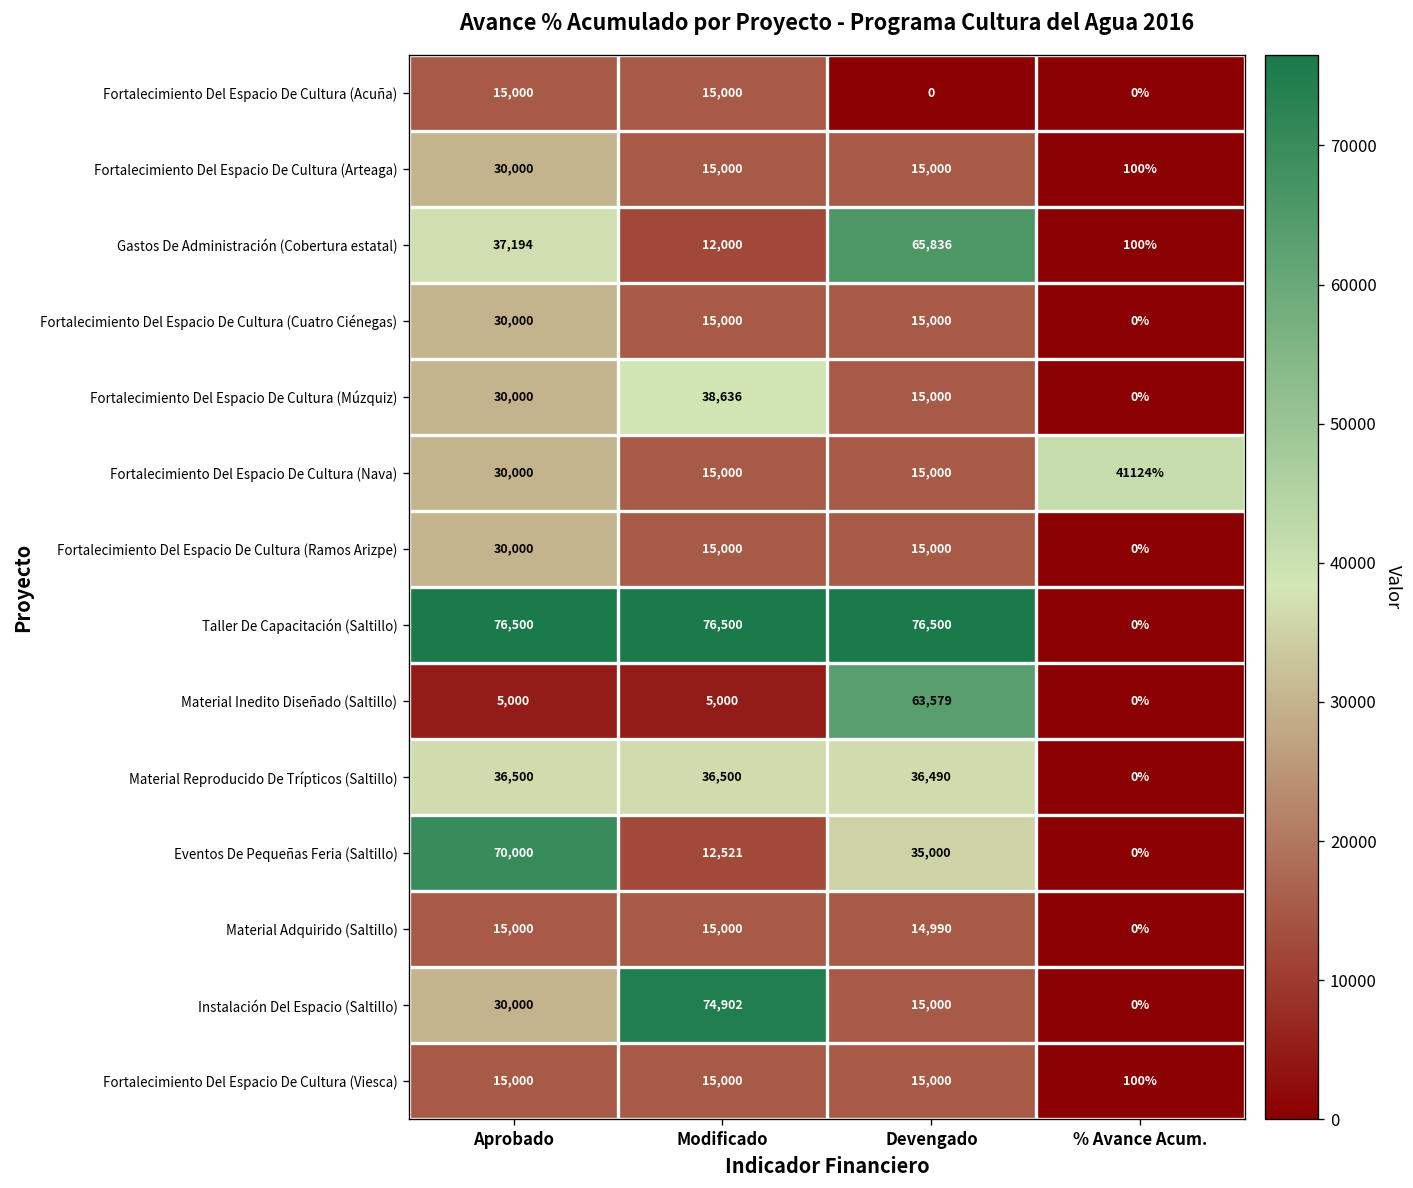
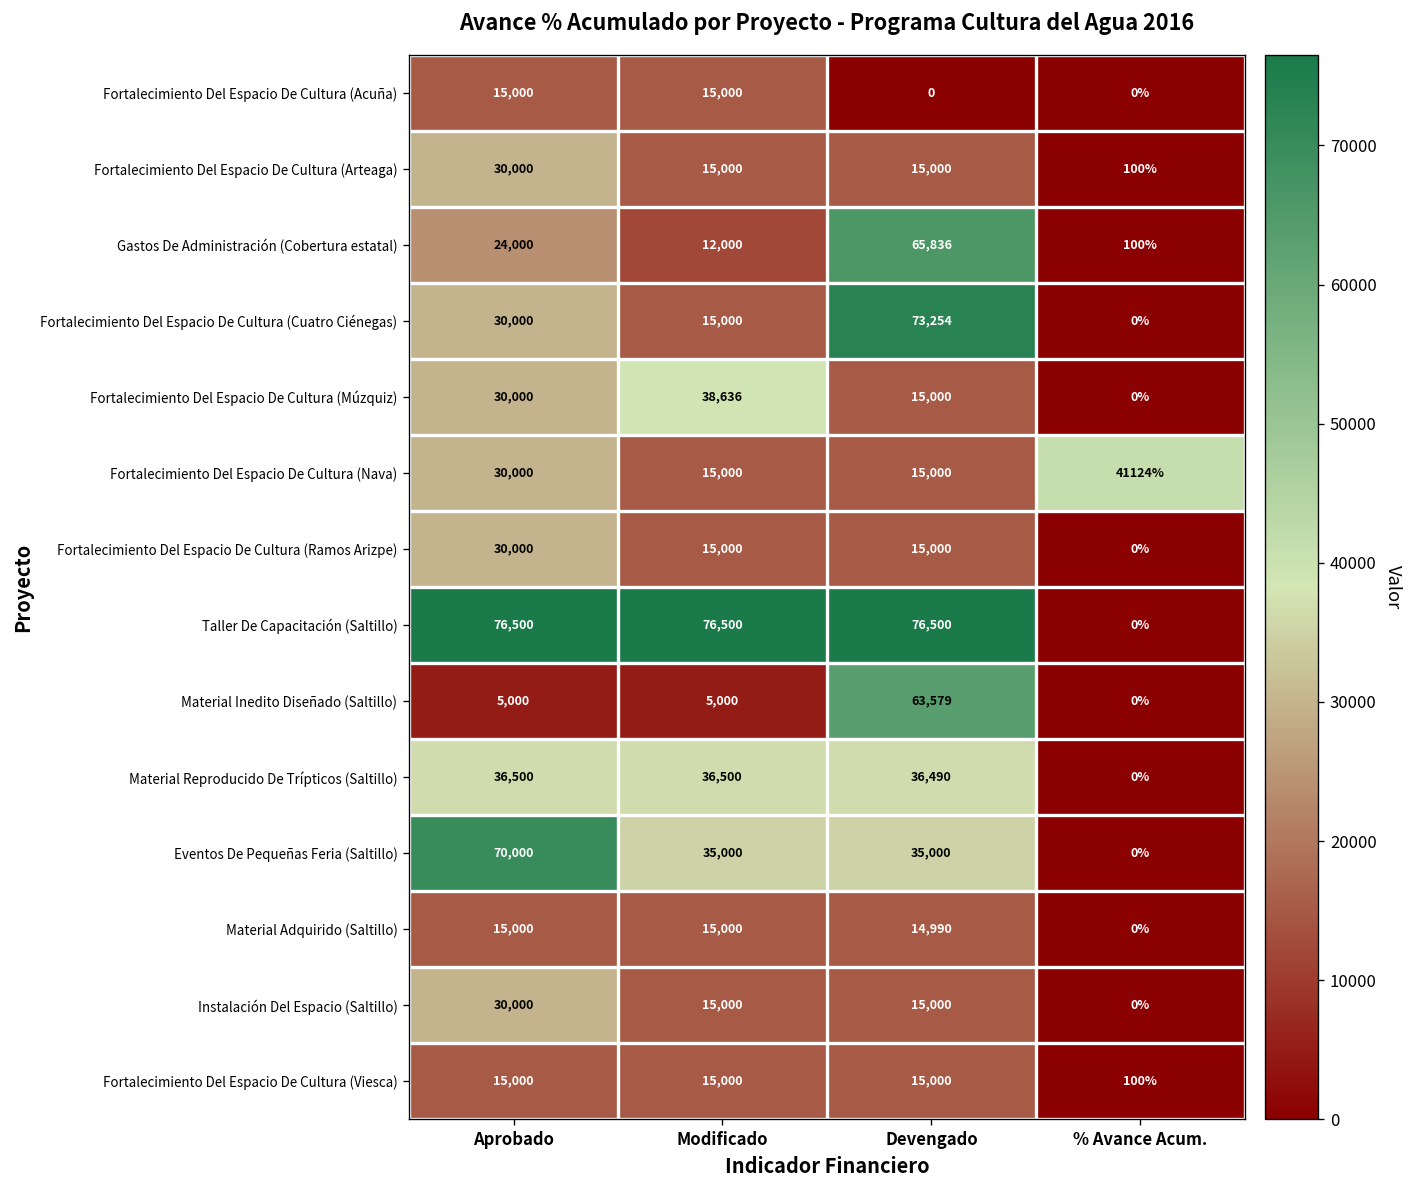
  {
    "Fortalecimiento Del Espacio De Cultura (Acuña)": {
      "Aprobado": "15,000",
      "Modificado": "15,000",
      "Devengado": "0",
      "% Avance Acum.": "0%"
    },
    "Fortalecimiento Del Espacio De Cultura (Arteaga)": {
      "Aprobado": "30,000",
      "Modificado": "15,000",
      "Devengado": "15,000",
      "% Avance Acum.": "100%"
    },
    "Gastos De Administración (Cobertura estatal)": {
-     "Aprobado": "37,194",
+     "Aprobado": "24,000",
      "Modificado": "12,000",
      "Devengado": "65,836",
      "% Avance Acum.": "100%"
    },
    "Fortalecimiento Del Espacio De Cultura (Cuatro Ciénegas)": {
      "Aprobado": "30,000",
      "Modificado": "15,000",
-     "Devengado": "15,000",
+     "Devengado": "73,254",
      "% Avance Acum.": "0%"
    },
    "Fortalecimiento Del Espacio De Cultura (Múzquiz)": {
      "Aprobado": "30,000",
      "Modificado": "38,636",
      "Devengado": "15,000",
      "% Avance Acum.": "0%"
    },
    "Fortalecimiento Del Espacio De Cultura (Nava)": {
      "Aprobado": "30,000",
      "Modificado": "15,000",
      "Devengado": "15,000",
      "% Avance Acum.": "41124%"
    },
    "Fortalecimiento Del Espacio De Cultura (Ramos Arizpe)": {
      "Aprobado": "30,000",
      "Modificado": "15,000",
      "Devengado": "15,000",
      "% Avance Acum.": "0%"
    },
    "Taller De Capacitación (Saltillo)": {
      "Aprobado": "76,500",
      "Modificado": "76,500",
      "Devengado": "76,500",
      "% Avance Acum.": "0%"
    },
    "Material Inedito Diseñado (Saltillo)": {
      "Aprobado": "5,000",
      "Modificado": "5,000",
      "Devengado": "63,579",
      "% Avance Acum.": "0%"
    },
    "Material Reproducido De Trípticos (Saltillo)": {
      "Aprobado": "36,500",
      "Modificado": "36,500",
      "Devengado": "36,490",
      "% Avance Acum.": "0%"
    },
    "Eventos De Pequeñas Feria (Saltillo)": {
      "Aprobado": "70,000",
-     "Modificado": "12,521",
+     "Modificado": "35,000",
      "Devengado": "35,000",
      "% Avance Acum.": "0%"
    },
    "Material Adquirido (Saltillo)": {
      "Aprobado": "15,000",
      "Modificado": "15,000",
      "Devengado": "14,990",
      "% Avance Acum.": "0%"
    },
    "Instalación Del Espacio (Saltillo)": {
      "Aprobado": "30,000",
-     "Modificado": "74,902",
+     "Modificado": "15,000",
      "Devengado": "15,000",
      "% Avance Acum.": "0%"
    },
    "Fortalecimiento Del Espacio De Cultura (Viesca)": {
      "Aprobado": "15,000",
      "Modificado": "15,000",
      "Devengado": "15,000",
      "% Avance Acum.": "100%"
    }
  }
